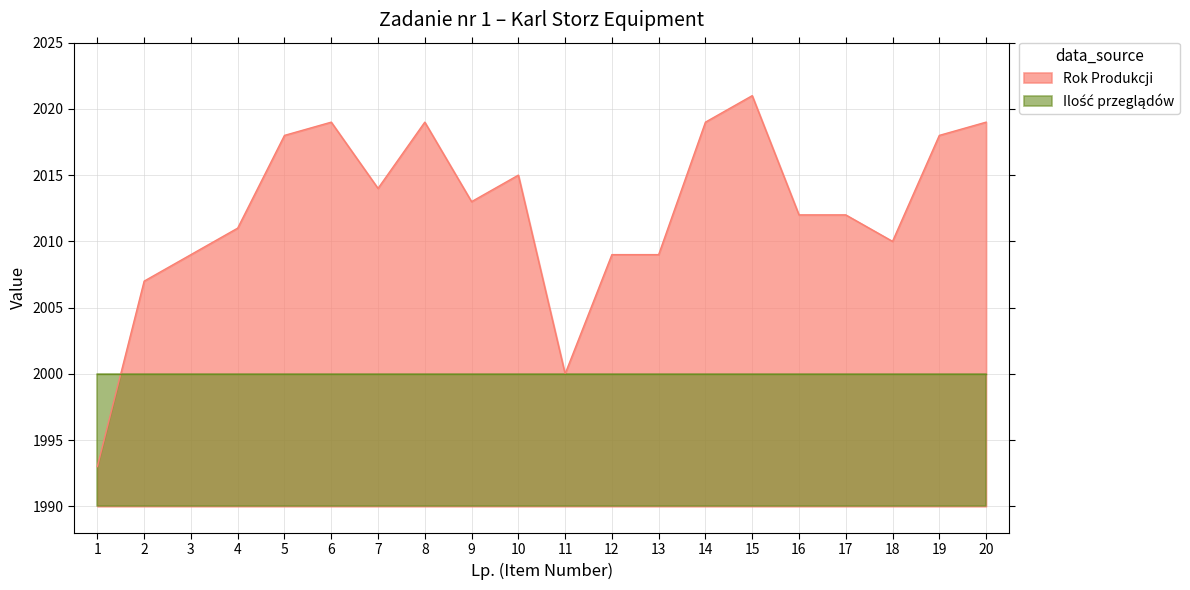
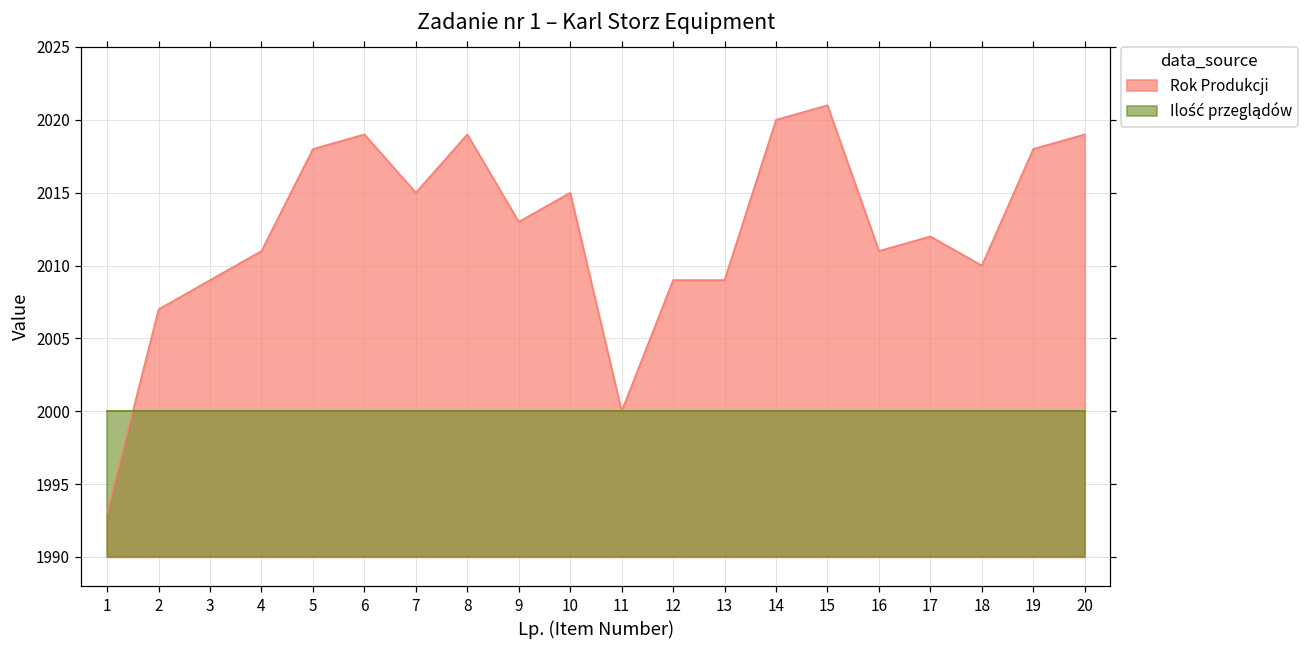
  {
    "Rok Produkcji": {
      "1": 1993,
      "2": 2007,
      "3": 2009,
      "4": 2011,
      "5": 2018,
      "6": 2019,
-     "7": 2014,
+     "7": 2015,
      "8": 2019,
      "9": 2013,
      "10": 2015,
      "12": 2009,
      "13": 2009,
-     "14": 2019,
+     "14": 2020,
      "15": 2021,
-     "16": 2012,
+     "16": 2011,
      "17": 2012,
      "18": 2010,
      "19": 2018,
      "20": 2019
    },
    "Ilość przeglądów": {
      "1": 2000,
      "2": 2000,
      "3": 2000,
      "4": 2000,
      "5": 2000,
      "6": 2000,
      "7": 2000,
      "8": 2000,
      "9": 2000,
      "10": 2000,
      "12": 2000,
      "13": 2000,
      "14": 2000,
      "15": 2000,
      "16": 2000,
      "17": 2000,
      "18": 2000,
      "19": 2000,
      "20": 2000
    }
  }
